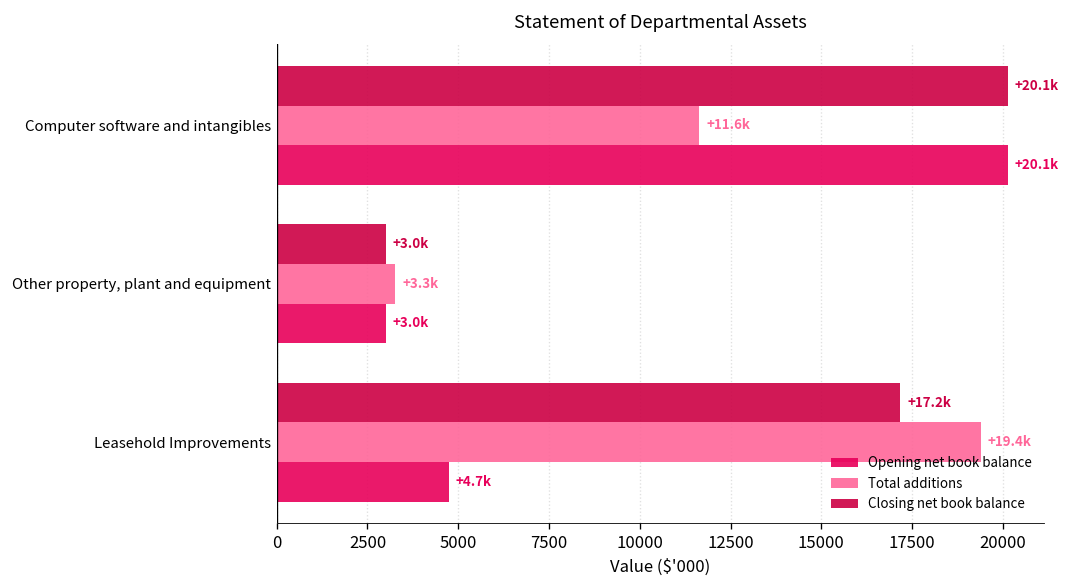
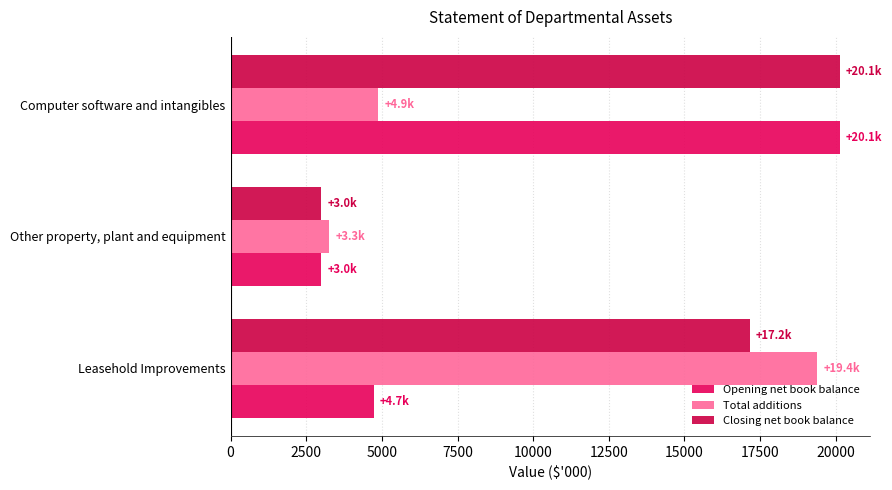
  {
    "Total additions": {
-     "Computer software and intangibles": "+11.6k",
+     "Computer software and intangibles": "+4.9k",
      "Other property, plant and equipment": "+3.3k",
      "Leasehold Improvements": "+19.4k"
    }
  }
